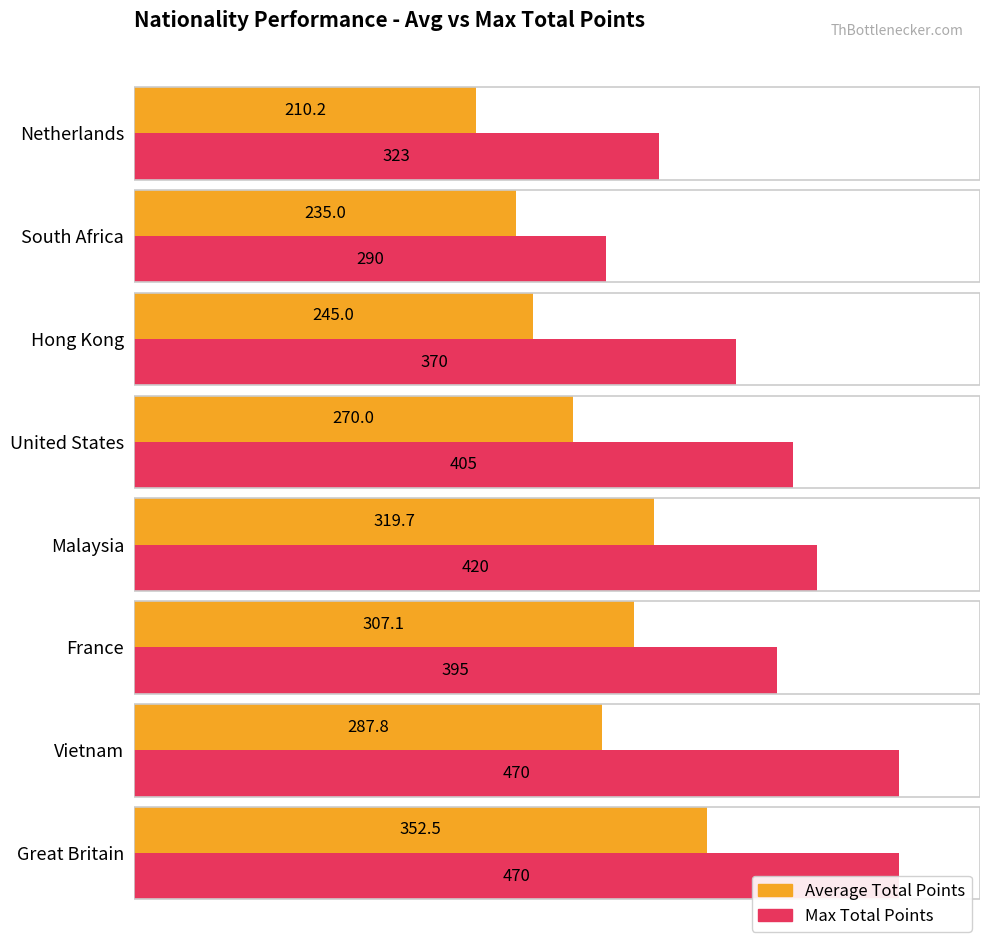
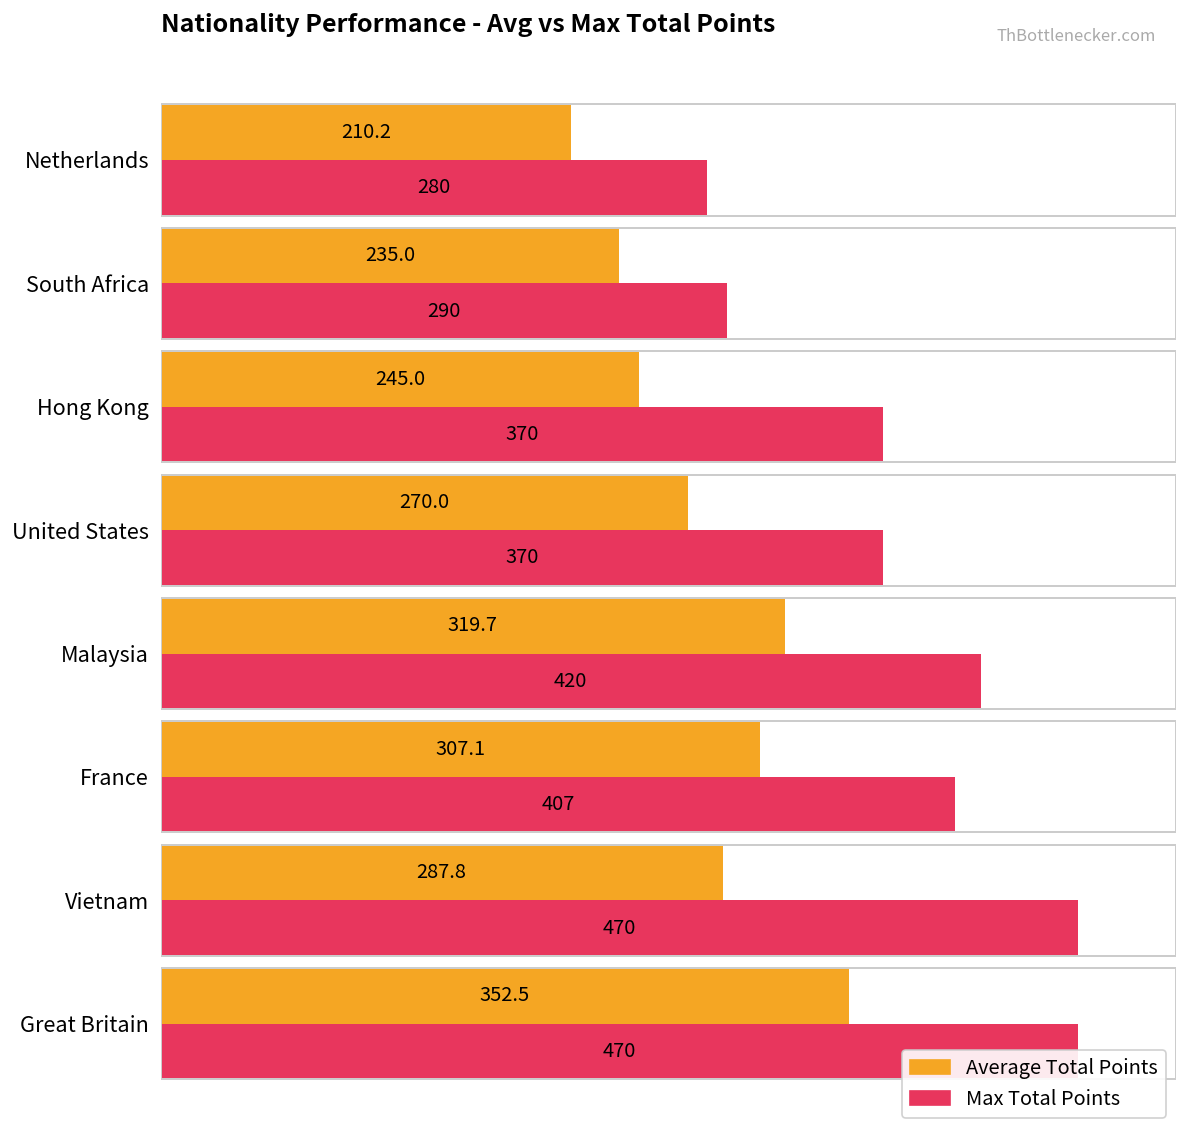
  {
    "Average Total Points": {
      "Netherlands": 210.2,
      "South Africa": 235.0,
      "Hong Kong": 245.0,
      "United States": 270.0,
      "Malaysia": 319.7,
      "France": 307.1,
      "Vietnam": 287.8,
      "Great Britain": 352.5
    },
    "Max Total Points": {
-     "Netherlands": 323,
+     "Netherlands": 280,
      "South Africa": 290,
      "Hong Kong": 370,
-     "United States": 405,
+     "United States": 370,
      "Malaysia": 420,
-     "France": 395,
+     "France": 407,
      "Vietnam": 470
    }
  }
